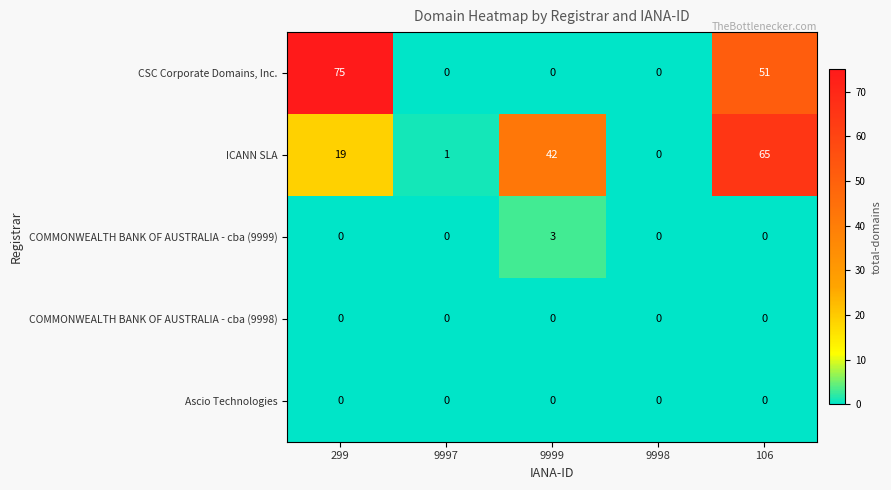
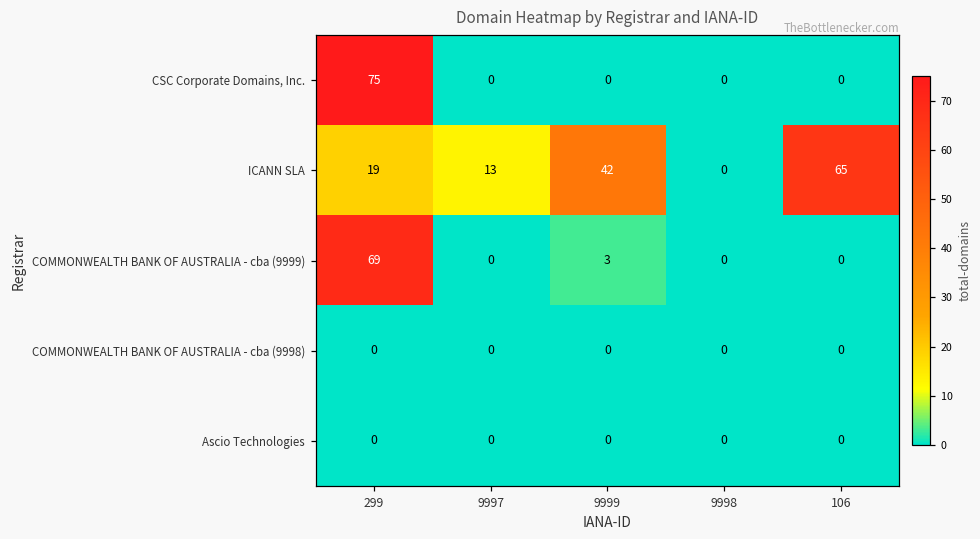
  {
    "CSC Corporate Domains, Inc.": {
      "299": 75,
      "9997": 0,
      "9999": 0,
      "9998": 0,
-     "106": 51
+     "106": 0
    },
    "ICANN SLA": {
      "299": 19,
-     "9997": 1,
+     "9997": 13,
      "9999": 42,
      "9998": 0,
      "106": 65
    },
    "COMMONWEALTH BANK OF AUSTRALIA - cba (9999)": {
-     "299": 0,
+     "299": 69,
      "9997": 0,
      "9999": 3,
      "9998": 0,
      "106": 0
    },
    "COMMONWEALTH BANK OF AUSTRALIA - cba (9998)": {
      "299": 0,
      "9997": 0,
      "9999": 0,
      "9998": 0,
      "106": 0
    },
    "Ascio Technologies": {
      "299": 0,
      "9997": 0,
      "9999": 0,
      "9998": 0,
      "106": 0
    }
  }
